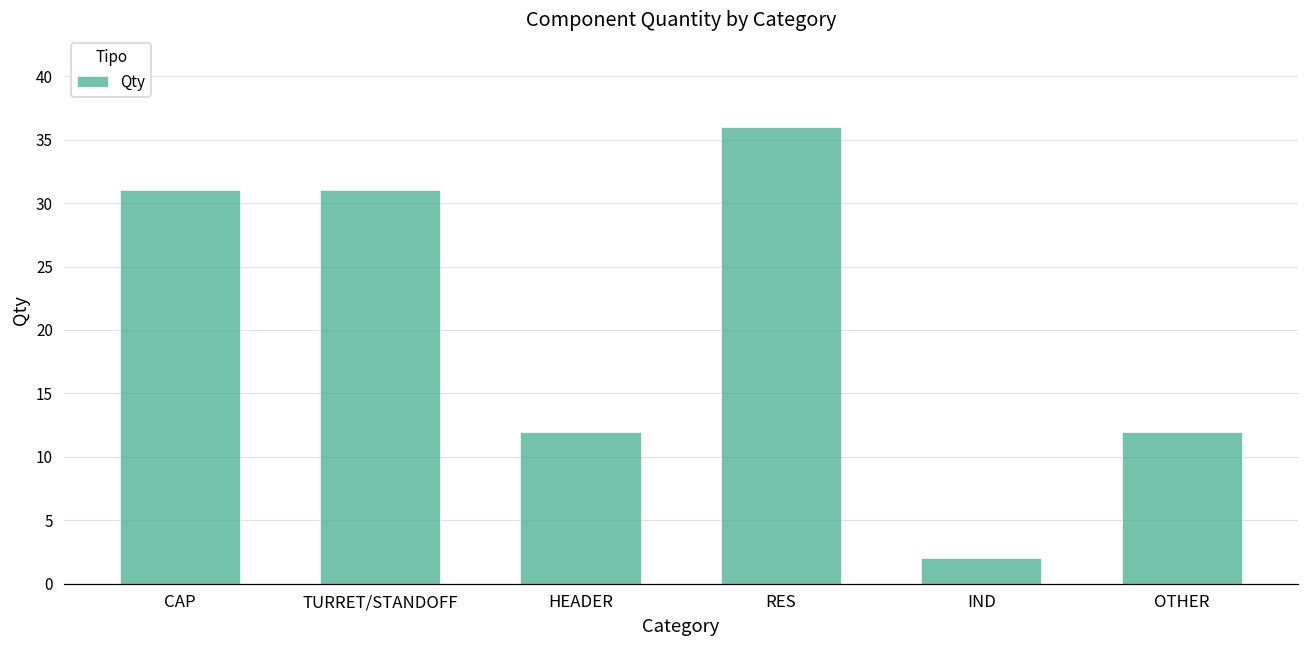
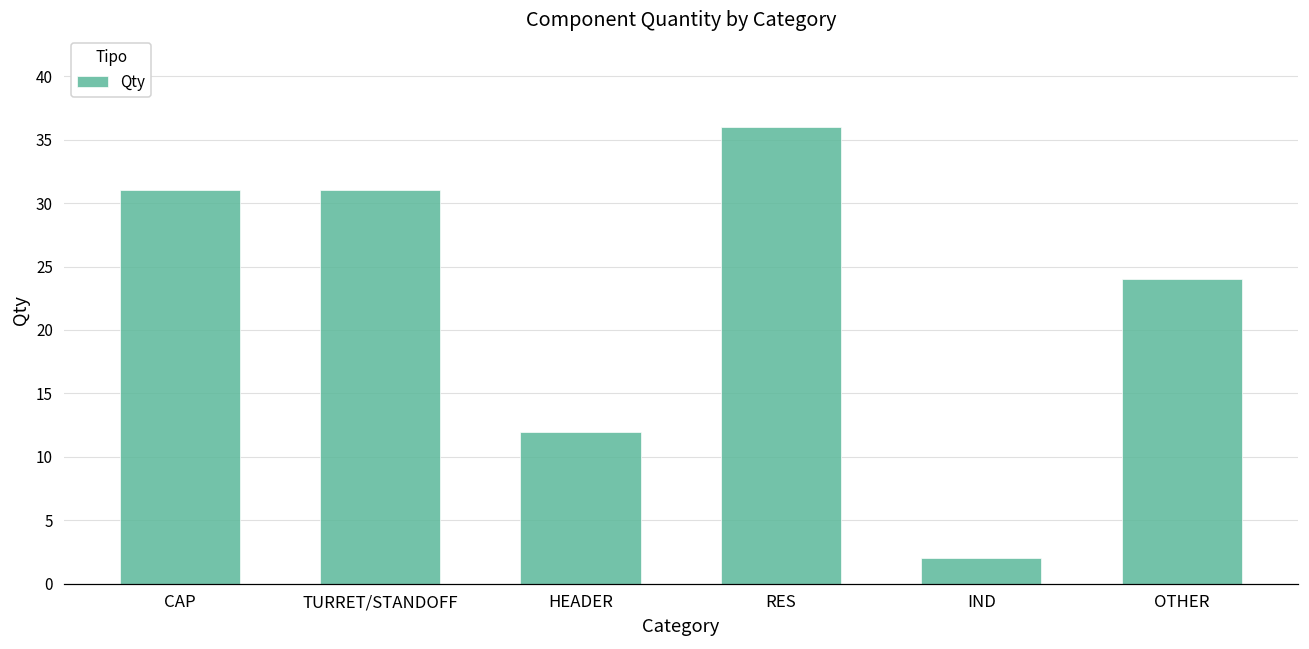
  {
    "CAP": 31,
    "TURRET/STANDOFF": 31,
    "HEADER": 12,
    "RES": 36,
    "IND": 2,
-   "OTHER": 12
+   "OTHER": 24
  }
